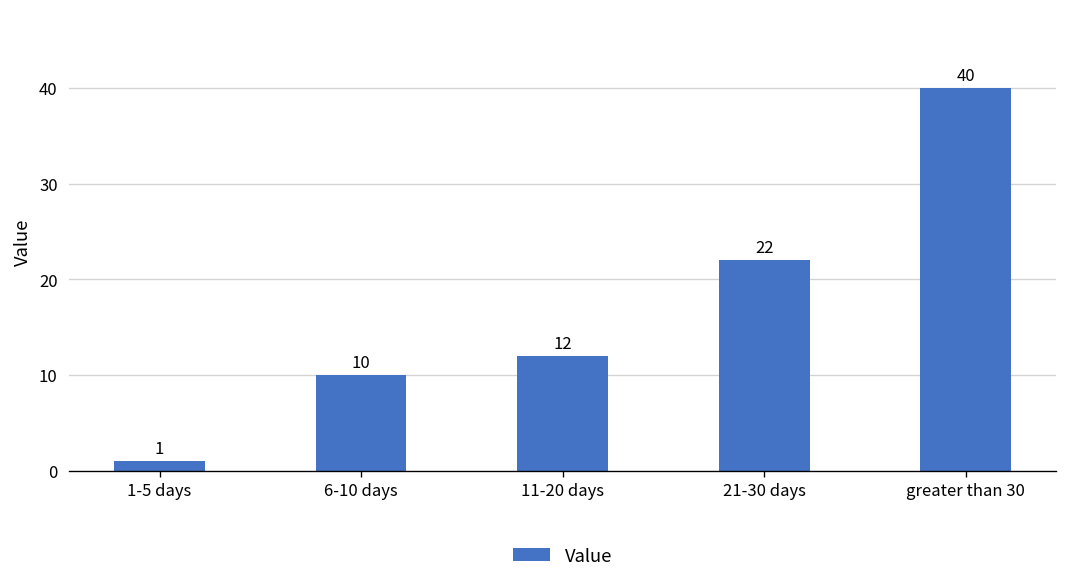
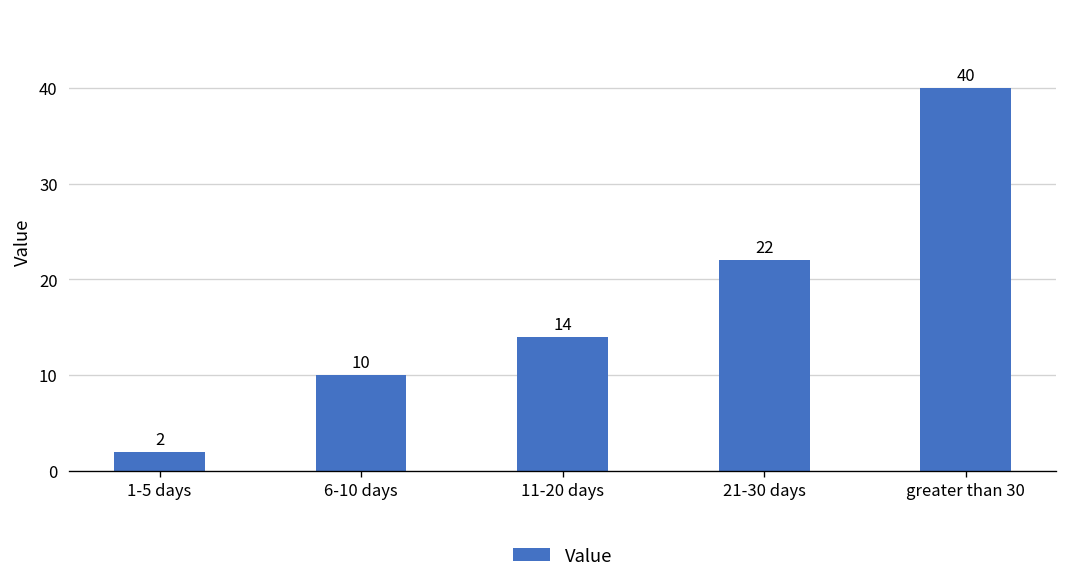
  {
-   "1-5 days": 1,
+   "1-5 days": 2,
    "6-10 days": 10,
-   "11-20 days": 12,
+   "11-20 days": 14,
    "21-30 days": 22,
    "greater than 30": 40
  }
